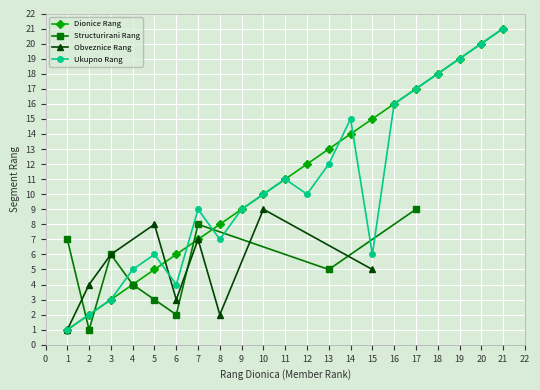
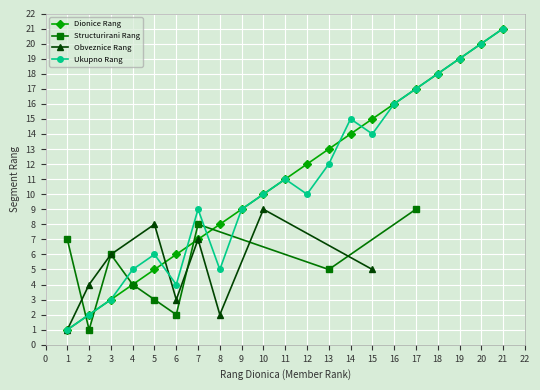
  {
    "Ukupno Rang": {
      "4": 5,
      "5": 6,
      "6": 4,
      "7": 9,
-     "8": 7,
+     "8": 5,
      "12": 10,
      "13": 12,
      "14": 15,
-     "15": 6
+     "15": 14
    }
  }
